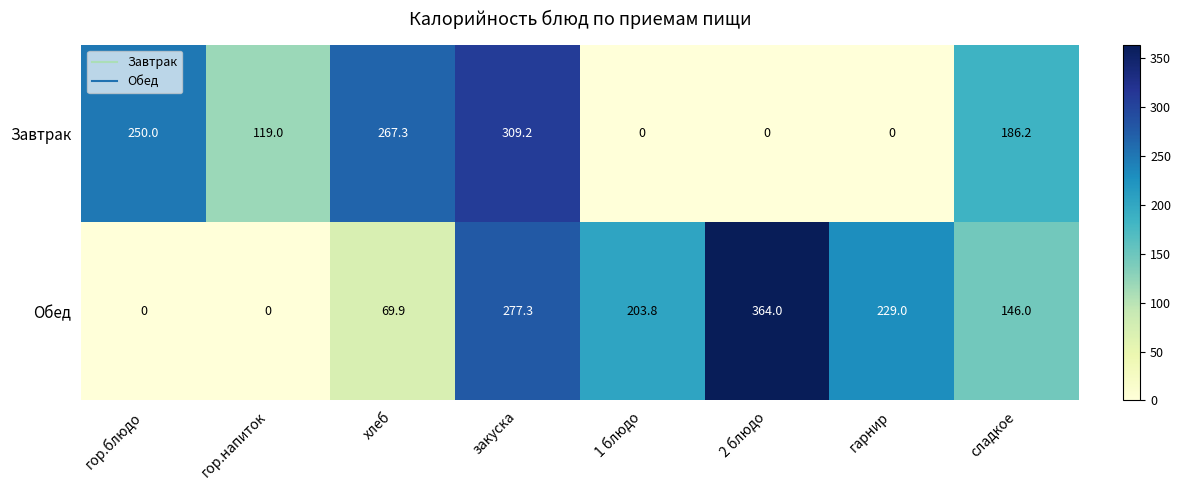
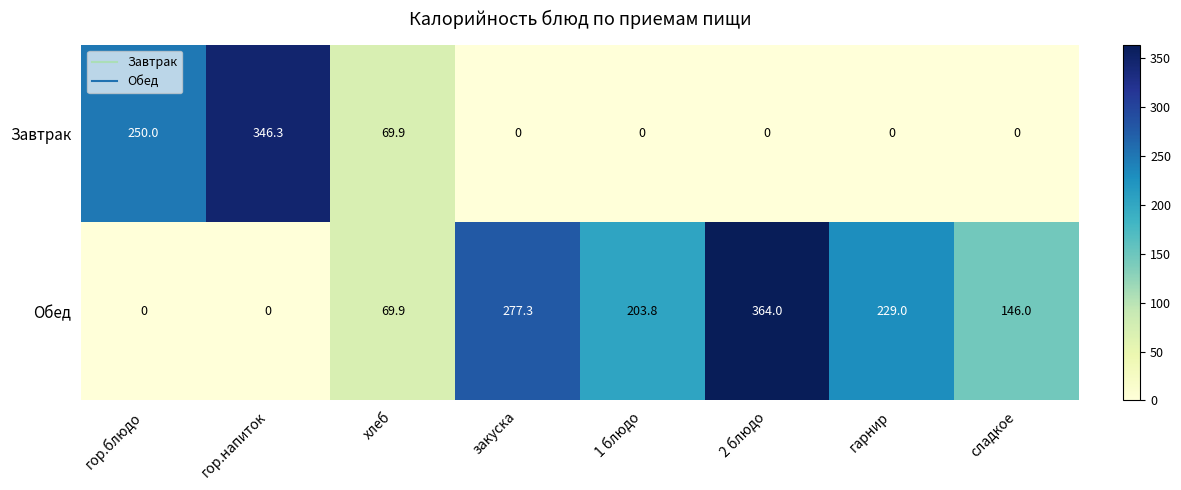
  {
    "Завтрак": {
      "гор.блюдо": 250.0,
-     "гор.напиток": 119.0,
-     "хлеб": 267.3,
-     "закуска": 309.2,
+     "гор.напиток": 346.3,
+     "хлеб": 69.9,
+     "закуска": 0,
      "1 блюдо": 0,
      "2 блюдо": 0,
      "гарнир": 0,
-     "сладкое": 186.2
+     "сладкое": 0
    },
    "Обед": {
      "гор.блюдо": 0,
      "гор.напиток": 0,
      "хлеб": 69.9,
      "закуска": 277.3,
      "1 блюдо": 203.8,
      "2 блюдо": 364.0,
      "гарнир": 229.0,
      "сладкое": 146.0
    }
  }
